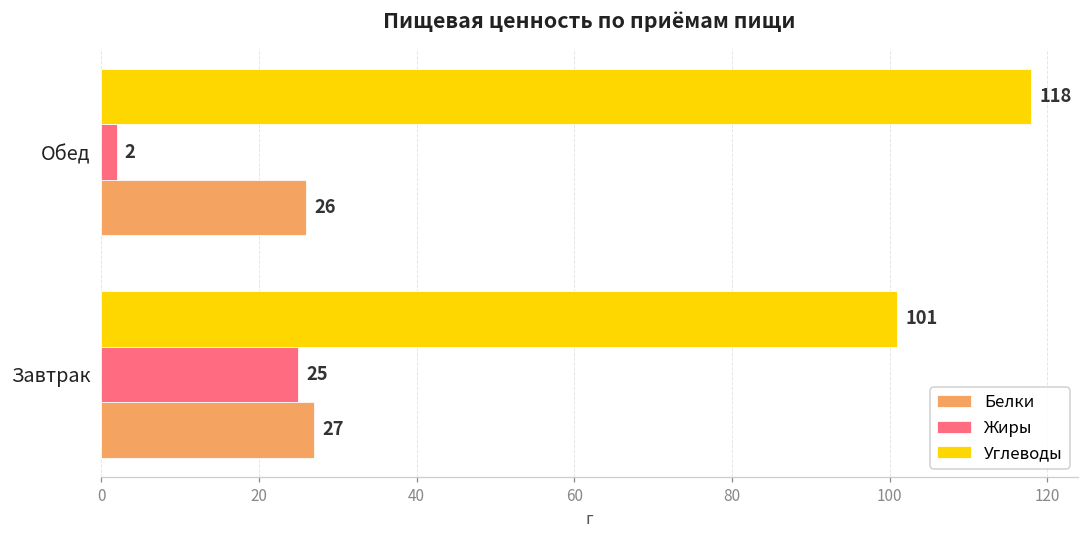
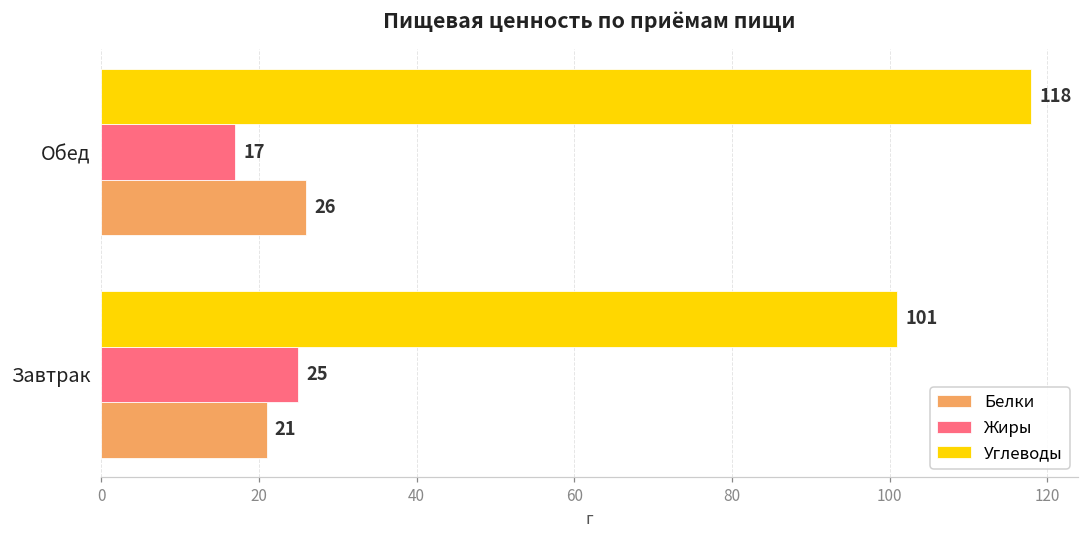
  {
    "Белки": {
      "Обед": 26,
-     "Завтрак": 27
+     "Завтрак": 21
    },
    "Жиры": {
-     "Обед": 2,
+     "Обед": 17,
      "Завтрак": 25
    },
    "Углеводы": {
      "Обед": 118,
      "Завтрак": 101
    }
  }
